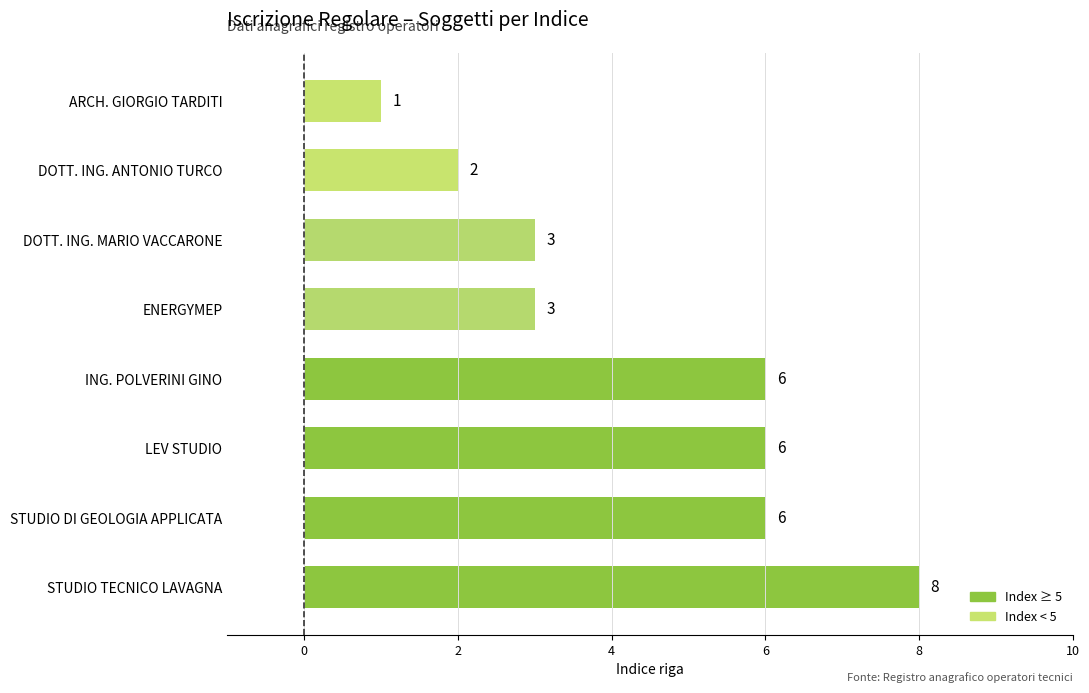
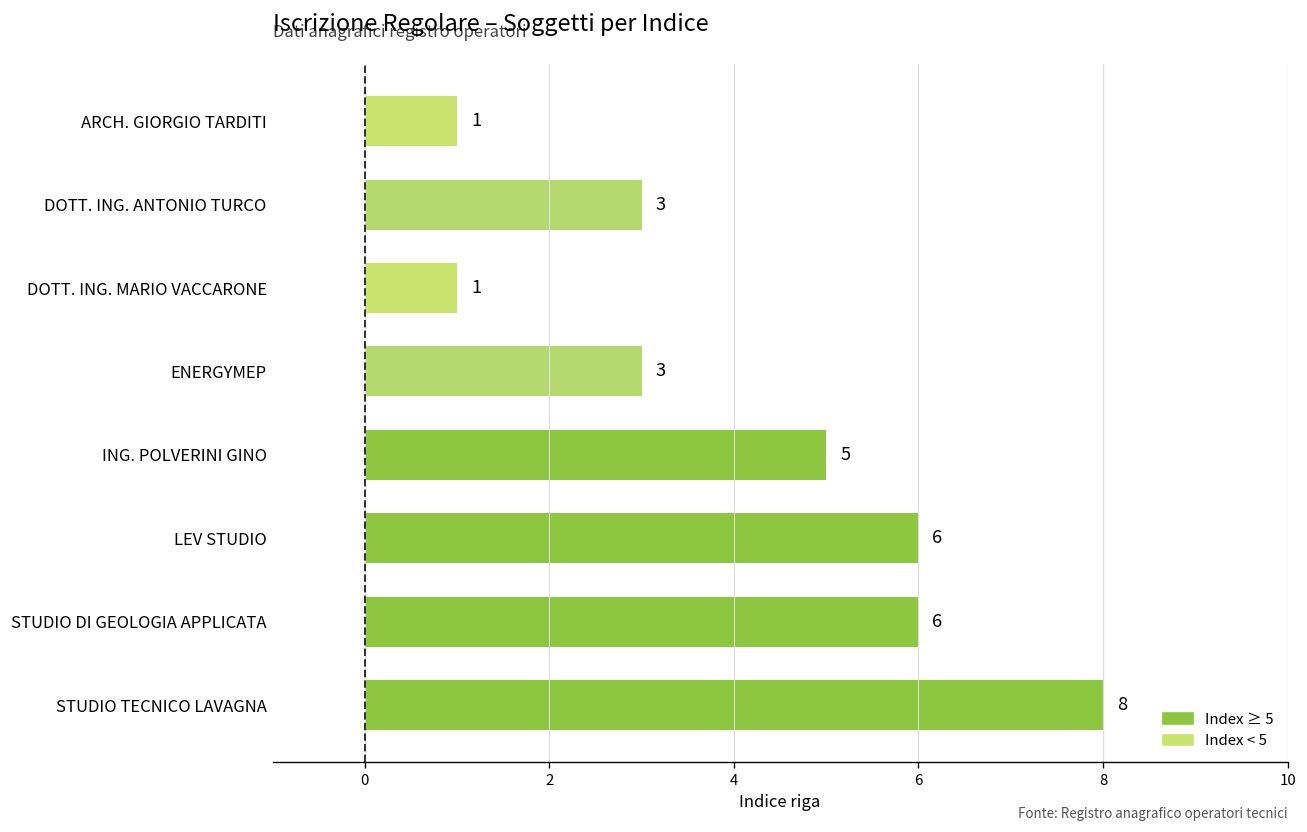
  {
    "ARCH. GIORGIO TARDITI": 1,
-   "DOTT. ING. ANTONIO TURCO": 2,
-   "DOTT. ING. MARIO VACCARONE": 3,
+   "DOTT. ING. ANTONIO TURCO": 3,
+   "DOTT. ING. MARIO VACCARONE": 1,
    "ENERGYMEP": 3,
-   "ING. POLVERINI GINO": 6,
+   "ING. POLVERINI GINO": 5,
    "LEV STUDIO": 6,
    "STUDIO DI GEOLOGIA APPLICATA": 6,
    "STUDIO TECNICO LAVAGNA": 8
  }
